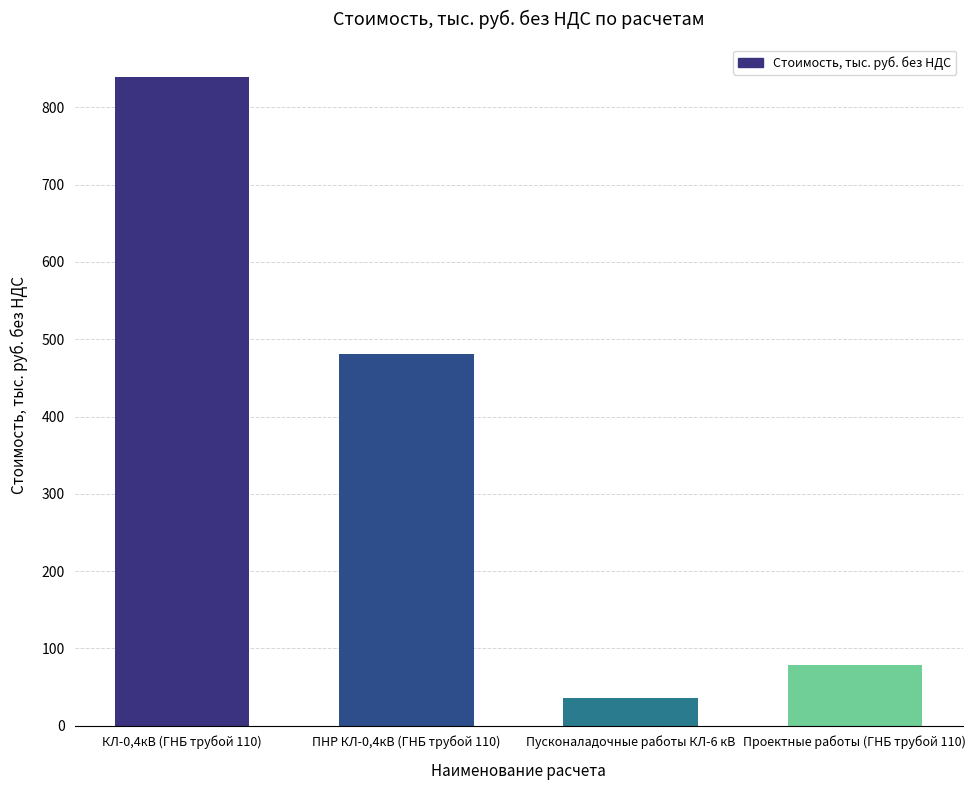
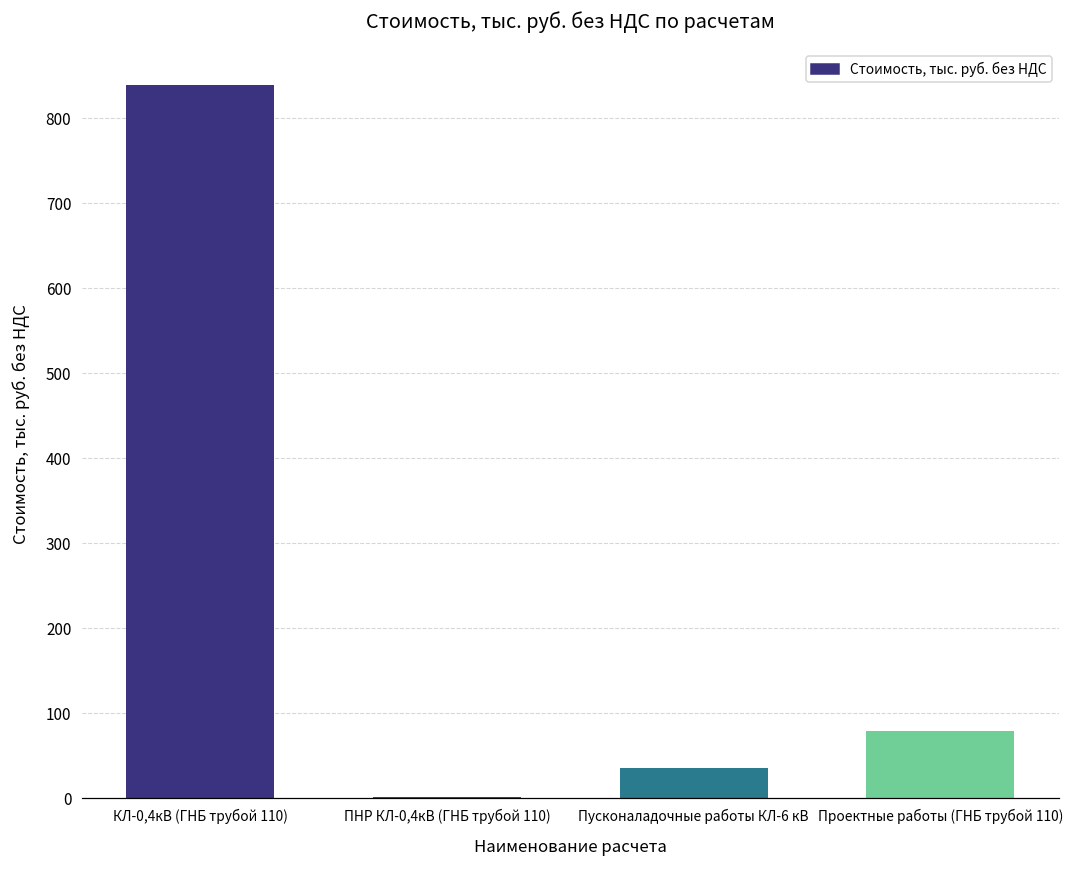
  {
    "КЛ-0,4кВ (ГНБ трубой 110)": 840,
-   "ПНР КЛ-0,4кВ (ГНБ трубой 110)": 480,
+   "ПНР КЛ-0,4кВ (ГНБ трубой 110)": 0,
    "Пусконаладочные работы КЛ-6 кВ": 40,
    "Проектные работы (ГНБ трубой 110)": 80
  }
